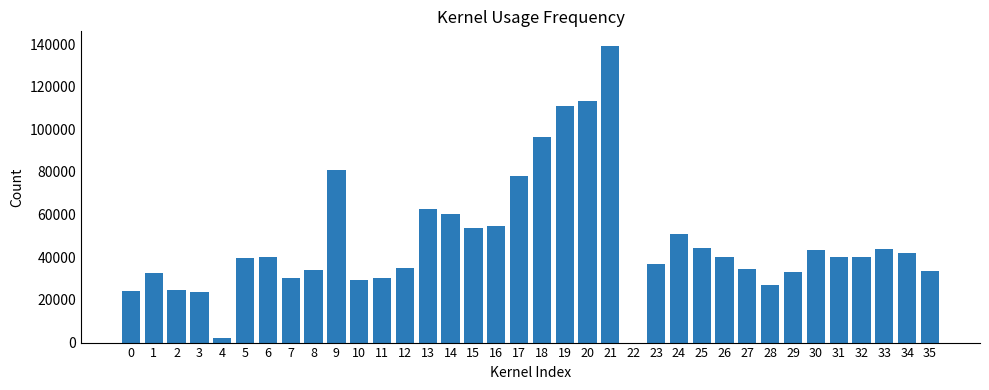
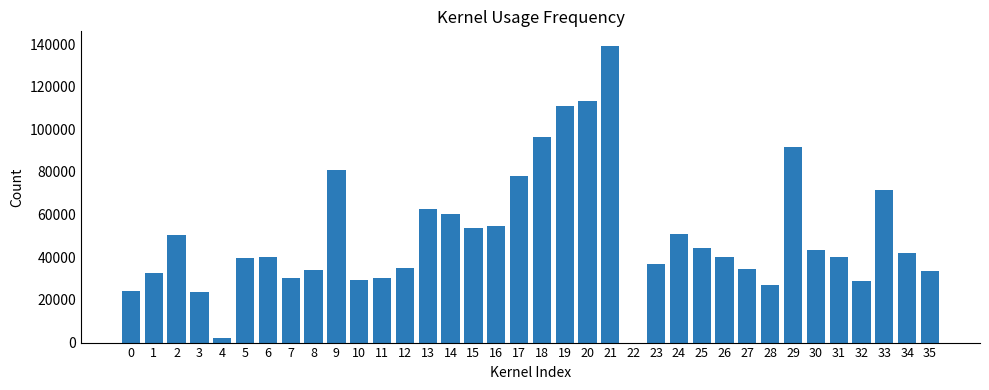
  {
    "0": 24000,
    "1": 32000,
-   "2": 25000,
+   "2": 51000,
    "3": 24000,
    "4": 2000,
    "5": 40000,
    "6": 40000,
    "7": 30000,
    "8": 34000,
    "9": 81000,
    "10": 29000,
    "11": 30000,
    "12": 35000,
    "13": 63000,
    "14": 60000,
    "15": 54000,
    "16": 55000,
    "17": 78000,
    "18": 96000,
    "19": 111000,
    "20": 113000,
    "21": 139000,
    "22": 0,
    "23": 37000,
    "24": 51000,
    "25": 44000,
    "26": 40000,
    "27": 34000,
    "28": 27000,
-   "29": 33000,
+   "29": 92000,
    "30": 43000,
    "31": 40000,
-   "32": 40000,
-   "33": 44000,
+   "32": 29000,
+   "33": 71000,
    "34": 42000,
    "35": 34000
  }
